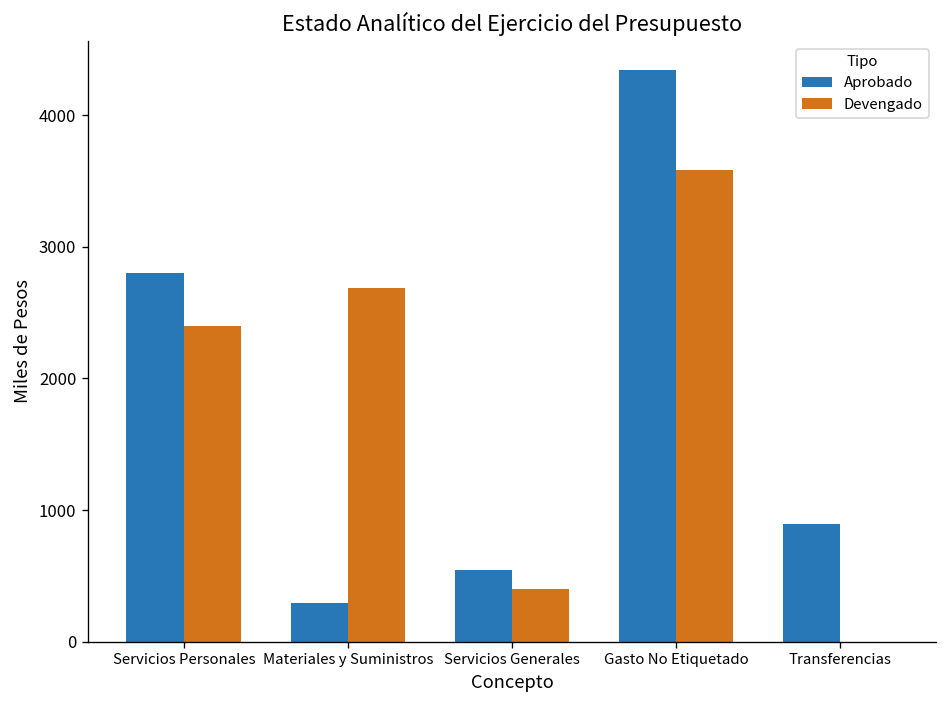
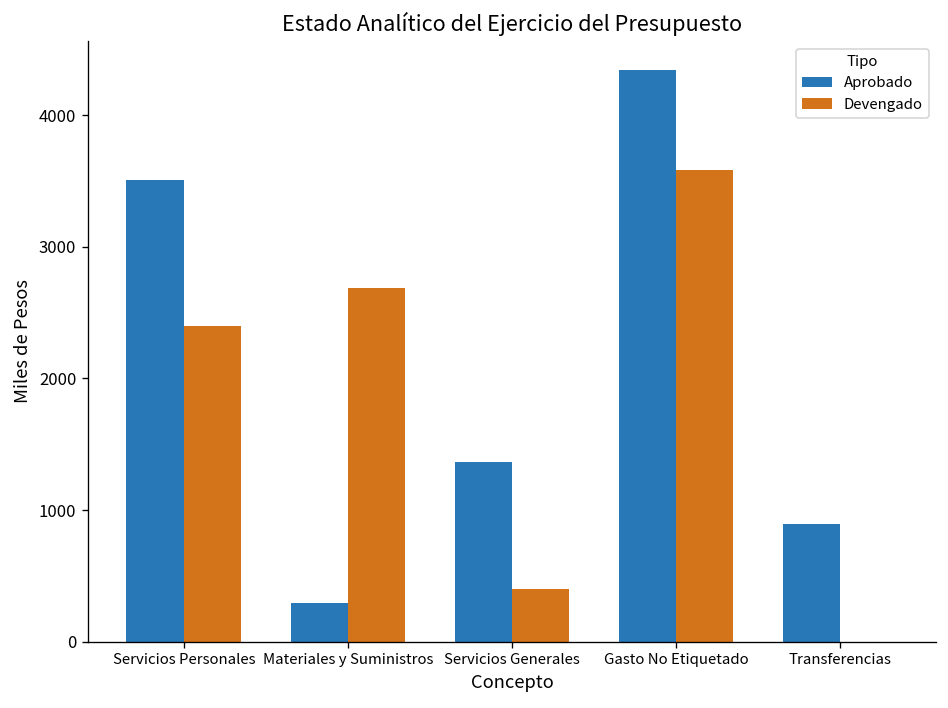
  {
    "Aprobado": {
-     "Servicios Personales": 2800,
+     "Servicios Personales": 3510,
      "Materiales y Suministros": 300,
-     "Servicios Generales": 540,
+     "Servicios Generales": 1370,
      "Gasto No Etiquetado": 4350,
      "Transferencias": 890
    },
    "Devengado": {
      "Servicios Personales": 2400,
      "Materiales y Suministros": 2690,
      "Servicios Generales": 400,
      "Gasto No Etiquetado": 3590,
      "Transferencias": 0
    }
  }
